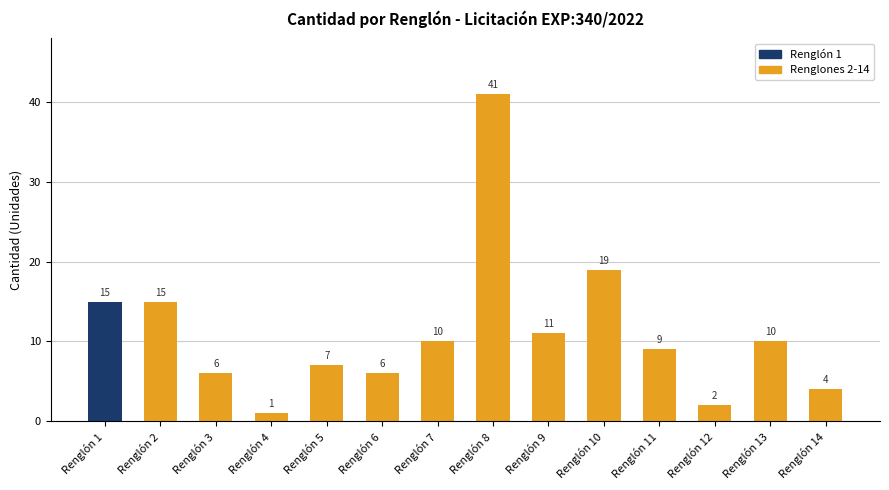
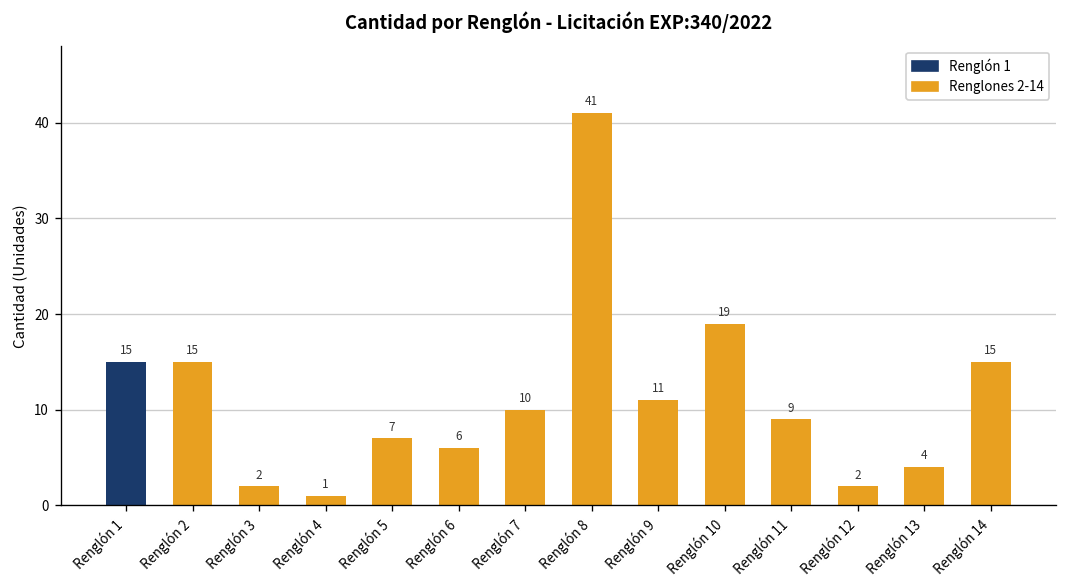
  {
    "Renglón 1": 15,
    "Renglón 2": 15,
-   "Renglón 3": 6,
+   "Renglón 3": 2,
    "Renglón 4": 1,
    "Renglón 5": 7,
    "Renglón 6": 6,
    "Renglón 7": 10,
    "Renglón 8": 41,
    "Renglón 9": 11,
    "Renglón 10": 19,
    "Renglón 11": 9,
    "Renglón 12": 2,
-   "Renglón 13": 10,
-   "Renglón 14": 4
+   "Renglón 13": 4,
+   "Renglón 14": 15
  }
